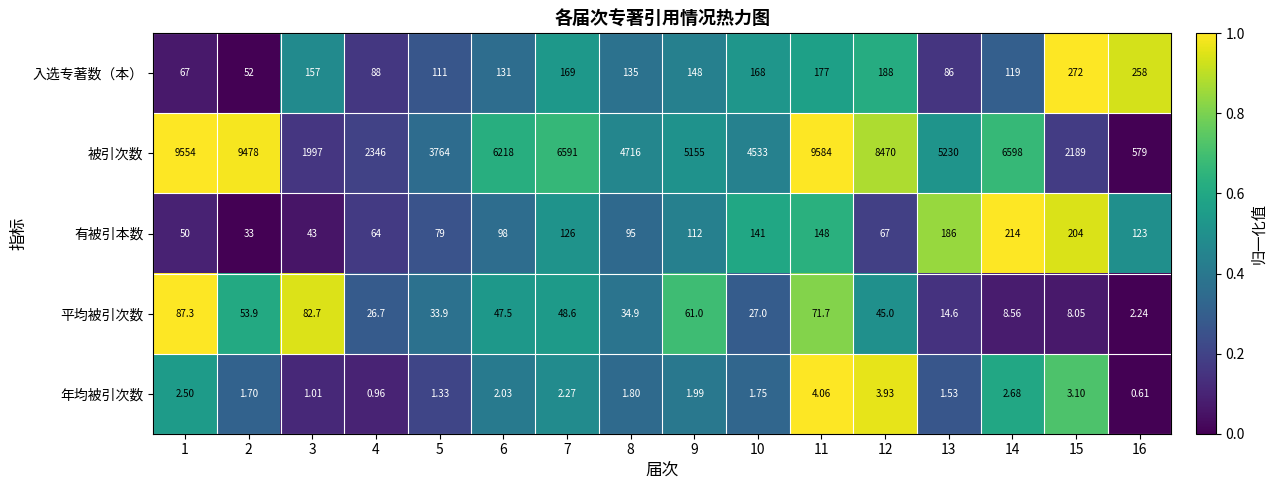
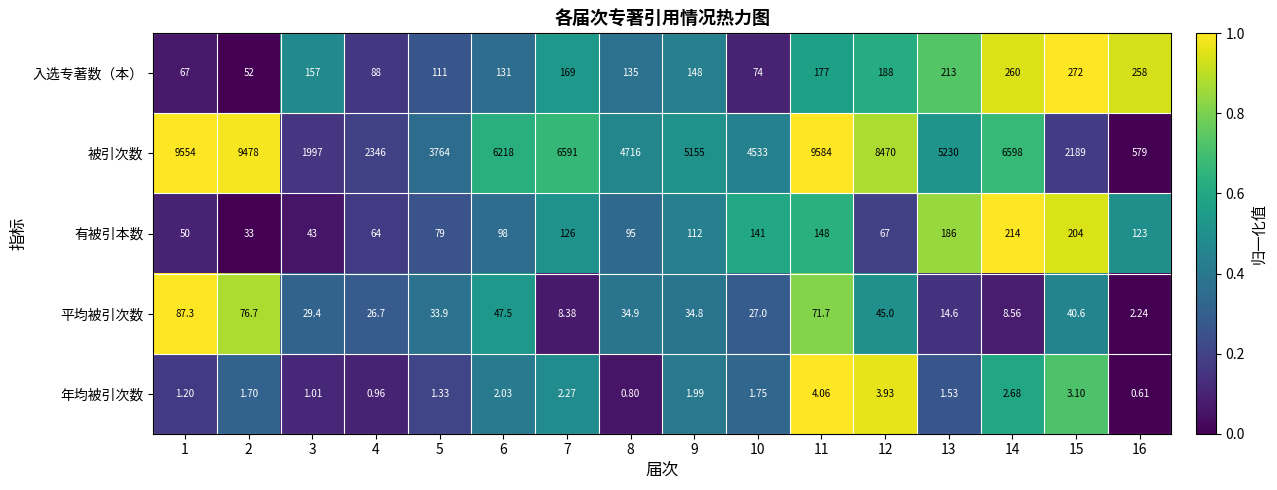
  {
    "入选专著数（本）": {
      "1": 67,
      "2": 52,
      "3": 157,
      "4": 88,
      "5": 111,
      "6": 131,
      "7": 169,
      "8": 135,
      "9": 148,
-     "10": 168,
+     "10": 74,
      "11": 177,
      "12": 188,
-     "13": 86,
-     "14": 119,
+     "13": 213,
+     "14": 260,
      "15": 272,
      "16": 258
    },
    "被引次数": {
      "1": 9554,
      "2": 9478,
      "3": 1997,
      "4": 2346,
      "5": 3764,
      "6": 6218,
      "7": 6591,
      "8": 4716,
      "9": 5155,
      "10": 4533,
      "11": 9584,
      "12": 8470,
      "13": 5230,
      "14": 6598,
      "15": 2189,
      "16": 579
    },
    "有被引本数": {
      "1": 50,
      "2": 33,
      "3": 43,
      "4": 64,
      "5": 79,
      "6": 98,
      "7": 126,
      "8": 95,
      "9": 112,
      "10": 141,
      "11": 148,
      "12": 67,
      "13": 186,
      "14": 214,
      "15": 204,
      "16": 123
    },
    "平均被引次数": {
      "1": 87.3,
-     "2": 53.9,
-     "3": 82.7,
+     "2": 76.7,
+     "3": 29.4,
      "4": 26.7,
      "5": 33.9,
      "6": 47.5,
-     "7": 48.6,
+     "7": 8.38,
      "8": 34.9,
-     "9": 61.0,
+     "9": 34.8,
      "10": 27.0,
      "11": 71.7,
      "12": 45.0,
      "13": 14.6,
      "14": 8.56,
-     "15": 8.05,
+     "15": 40.6,
      "16": 2.24
    },
    "年均被引次数": {
-     "1": 2.50,
+     "1": 1.20,
      "2": 1.70,
      "3": 1.01,
      "4": 0.96,
      "5": 1.33,
      "6": 2.03,
      "7": 2.27,
-     "8": 1.80,
+     "8": 0.80,
      "9": 1.99,
      "10": 1.75,
      "11": 4.06,
      "12": 3.93,
      "13": 1.53,
      "14": 2.68,
      "15": 3.10,
      "16": 0.61
    }
  }
